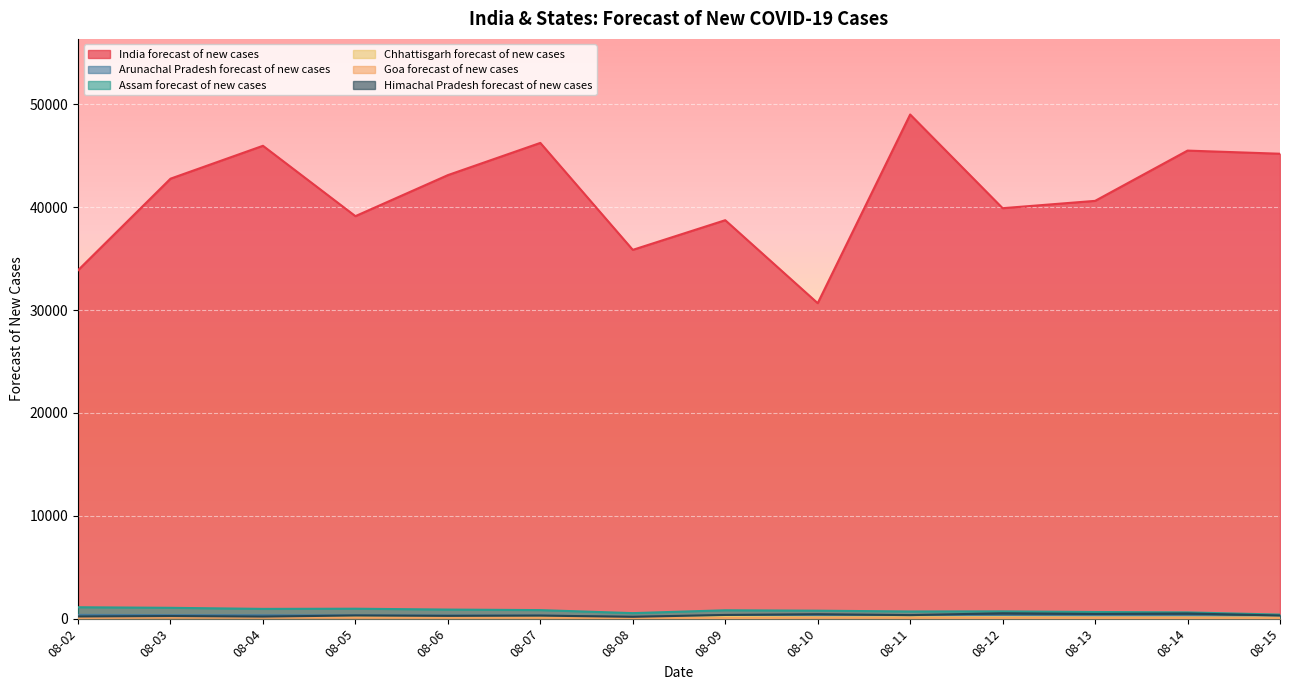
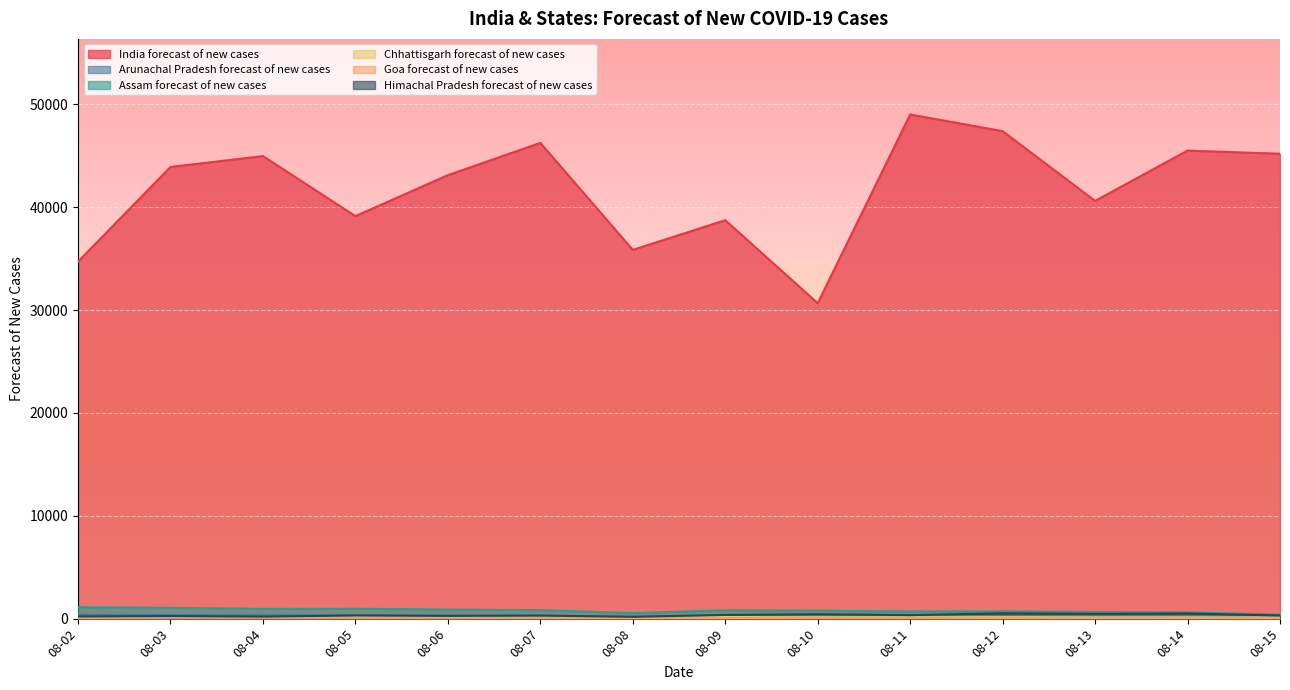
  {
    "India forecast of new cases": {
-     "08-02": 33900,
-     "08-03": 42800,
-     "08-04": 46000,
+     "08-02": 34700,
+     "08-03": 43900,
+     "08-04": 45000,
      "08-05": 39100,
      "08-06": 43100,
      "08-07": 46300,
      "08-08": 35900,
      "08-09": 38700,
      "08-10": 30700,
      "08-11": 49000,
-     "08-12": 39900,
+     "08-12": 47400,
      "08-13": 40600,
      "08-14": 45500,
      "08-15": 45200
    }
  }
